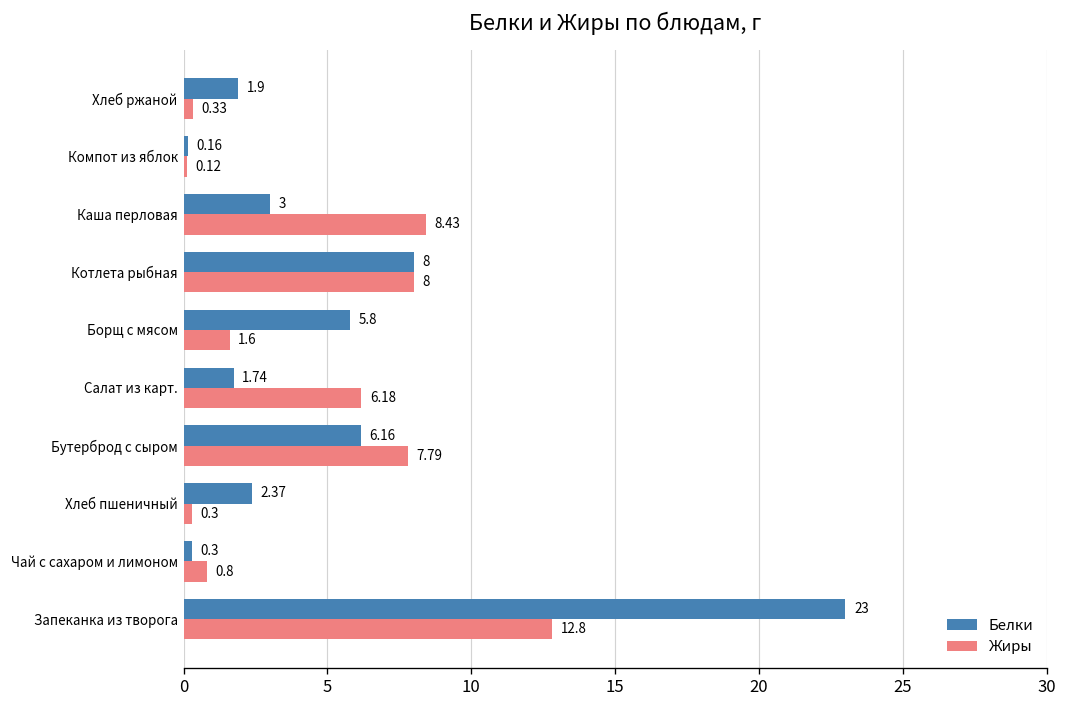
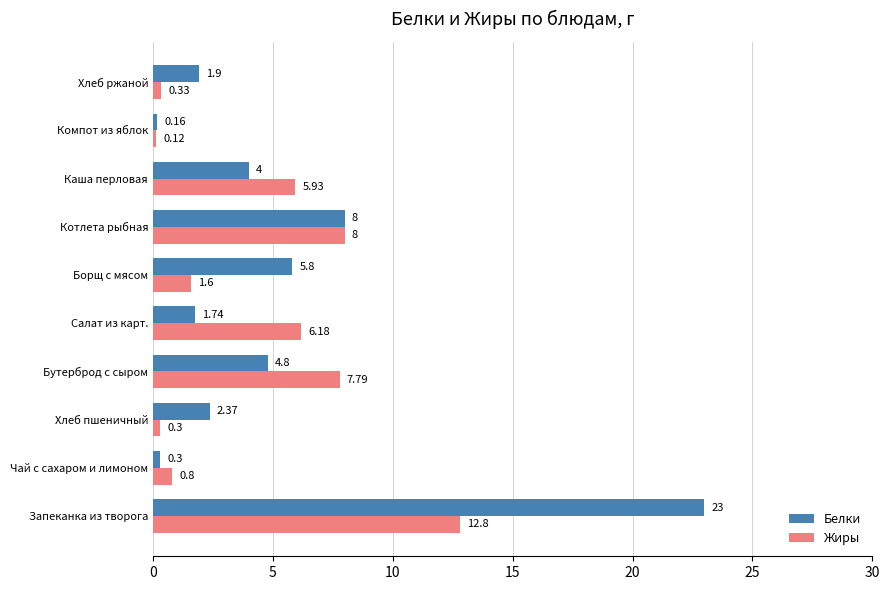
  {
    "Белки": {
      "Хлеб ржаной": 1.9,
      "Компот из яблок": 0.16,
-     "Каша перловая": 3,
+     "Каша перловая": 4,
      "Котлета рыбная": 8,
      "Борщ с мясом": 5.8,
      "Салат из карт.": 1.74,
-     "Бутерброд с сыром": 6.16,
+     "Бутерброд с сыром": 4.8,
      "Хлеб пшеничный": 2.37,
      "Чай с сахаром и лимоном": 0.3,
      "Запеканка из творога": 23
    },
    "Жиры": {
      "Хлеб ржаной": 0.33,
      "Компот из яблок": 0.12,
-     "Каша перловая": 8.43,
+     "Каша перловая": 5.93,
      "Котлета рыбная": 8,
      "Борщ с мясом": 1.6,
      "Салат из карт.": 6.18,
      "Бутерброд с сыром": 7.79,
      "Хлеб пшеничный": 0.3,
      "Чай с сахаром и лимоном": 0.8,
      "Запеканка из творога": 12.8
    }
  }
